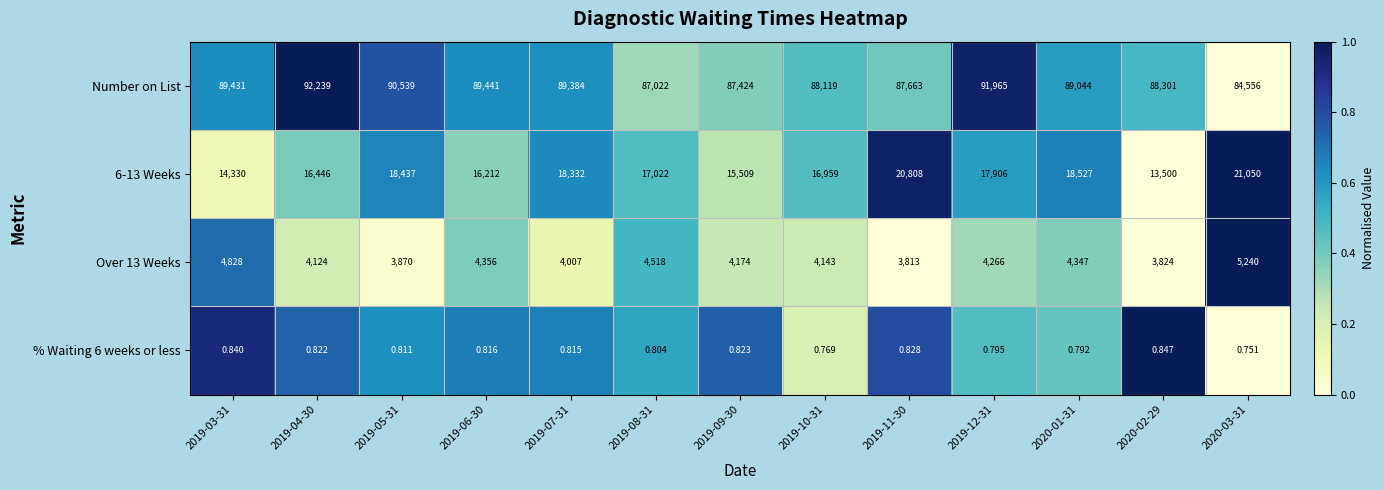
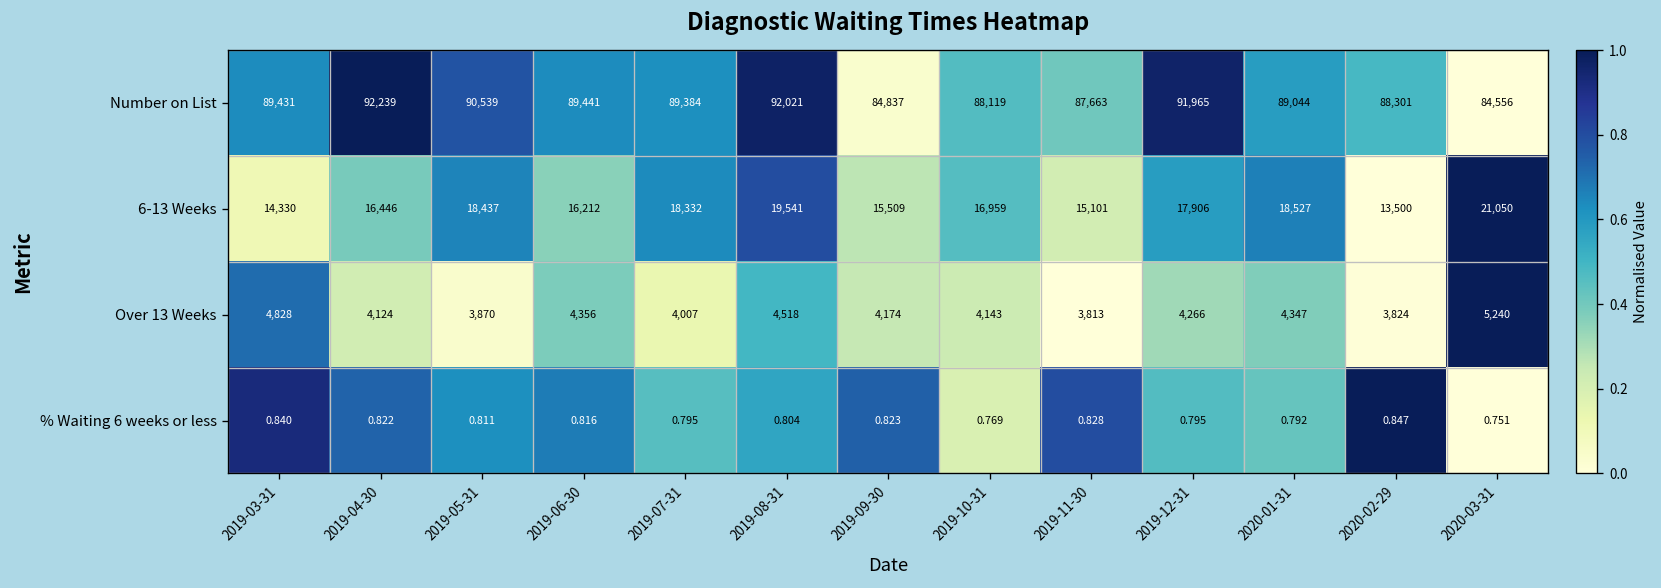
  {
    "Number on List": {
      "2019-03-31": "89,431",
      "2019-04-30": "92,239",
      "2019-05-31": "90,539",
      "2019-06-30": "89,441",
      "2019-07-31": "89,384",
-     "2019-08-31": "87,022",
-     "2019-09-30": "87,424",
+     "2019-08-31": "92,021",
+     "2019-09-30": "84,837",
      "2019-10-31": "88,119",
      "2019-11-30": "87,663",
      "2019-12-31": "91,965",
      "2020-01-31": "89,044",
      "2020-02-29": "88,301",
      "2020-03-31": "84,556"
    },
    "6-13 Weeks": {
      "2019-03-31": "14,330",
      "2019-04-30": "16,446",
      "2019-05-31": "18,437",
      "2019-06-30": "16,212",
      "2019-07-31": "18,332",
-     "2019-08-31": "17,022",
+     "2019-08-31": "19,541",
      "2019-09-30": "15,509",
      "2019-10-31": "16,959",
-     "2019-11-30": "20,808",
+     "2019-11-30": "15,101",
      "2019-12-31": "17,906",
      "2020-01-31": "18,527",
      "2020-02-29": "13,500",
      "2020-03-31": "21,050"
    },
    "Over 13 Weeks": {
      "2019-03-31": "4,828",
      "2019-04-30": "4,124",
      "2019-05-31": "3,870",
      "2019-06-30": "4,356",
      "2019-07-31": "4,007",
      "2019-08-31": "4,518",
      "2019-09-30": "4,174",
      "2019-10-31": "4,143",
      "2019-11-30": "3,813",
      "2019-12-31": "4,266",
      "2020-01-31": "4,347",
      "2020-02-29": "3,824",
      "2020-03-31": "5,240"
    },
    "% Waiting 6 weeks or less": {
      "2019-03-31": "0.840",
      "2019-04-30": "0.822",
      "2019-05-31": "0.811",
      "2019-06-30": "0.816",
-     "2019-07-31": "0.815",
+     "2019-07-31": "0.795",
      "2019-08-31": "0.804",
      "2019-09-30": "0.823",
      "2019-10-31": "0.769",
      "2019-11-30": "0.828",
      "2019-12-31": "0.795",
      "2020-01-31": "0.792",
      "2020-02-29": "0.847",
      "2020-03-31": "0.751"
    }
  }
